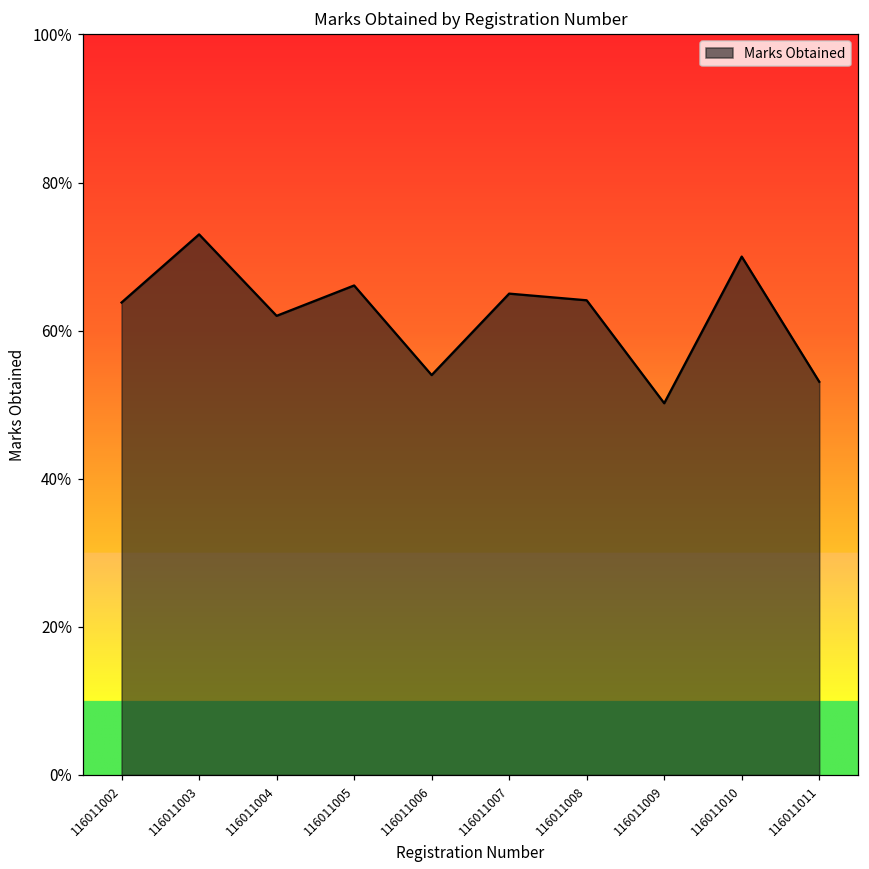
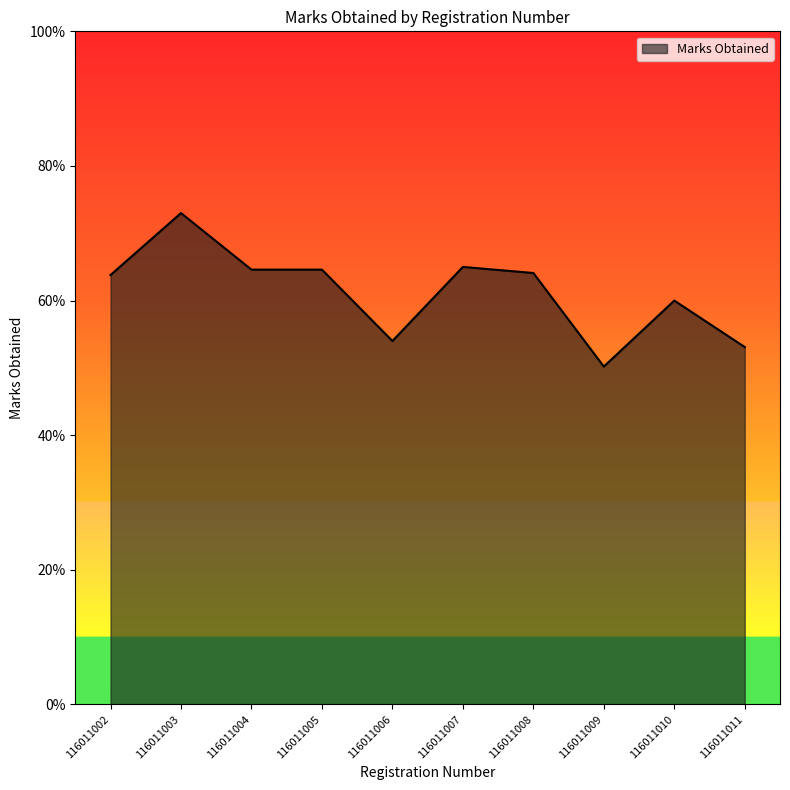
  {
    "116011002": "64%",
    "116011003": "73%",
-   "116011004": "62%",
-   "116011005": "66%",
+   "116011004": "65%",
+   "116011005": "65%",
    "116011006": "54%",
    "116011007": "65%",
    "116011008": "64%",
    "116011009": "50%",
-   "116011010": "70%",
+   "116011010": "60%",
    "116011011": "53%"
  }
